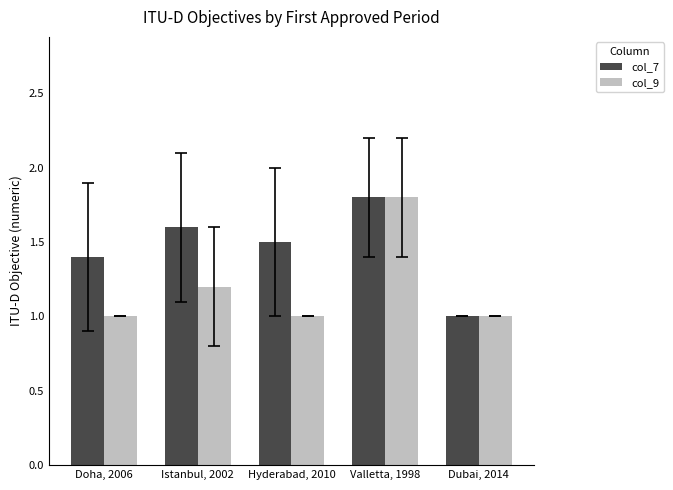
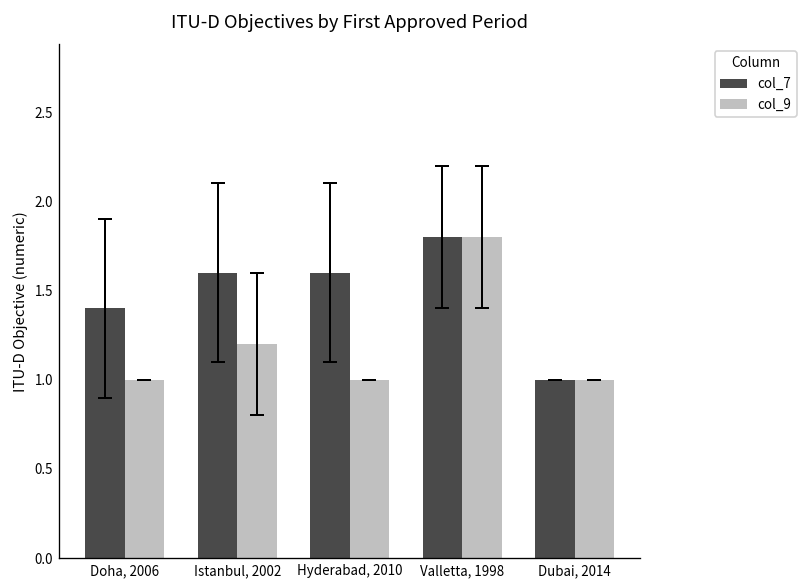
  {
    "col_7": {
      "Doha, 2006": 1.4,
      "Istanbul, 2002": 1.6,
-     "Hyderabad, 2010": 1.5,
+     "Hyderabad, 2010": 1.6,
      "Valletta, 1998": 1.8,
      "Dubai, 2014": 1.0
    },
    "col_9": {
      "Doha, 2006": 1.0,
      "Istanbul, 2002": 1.2,
      "Hyderabad, 2010": 1.0,
      "Valletta, 1998": 1.8,
      "Dubai, 2014": 1.0
    }
  }
